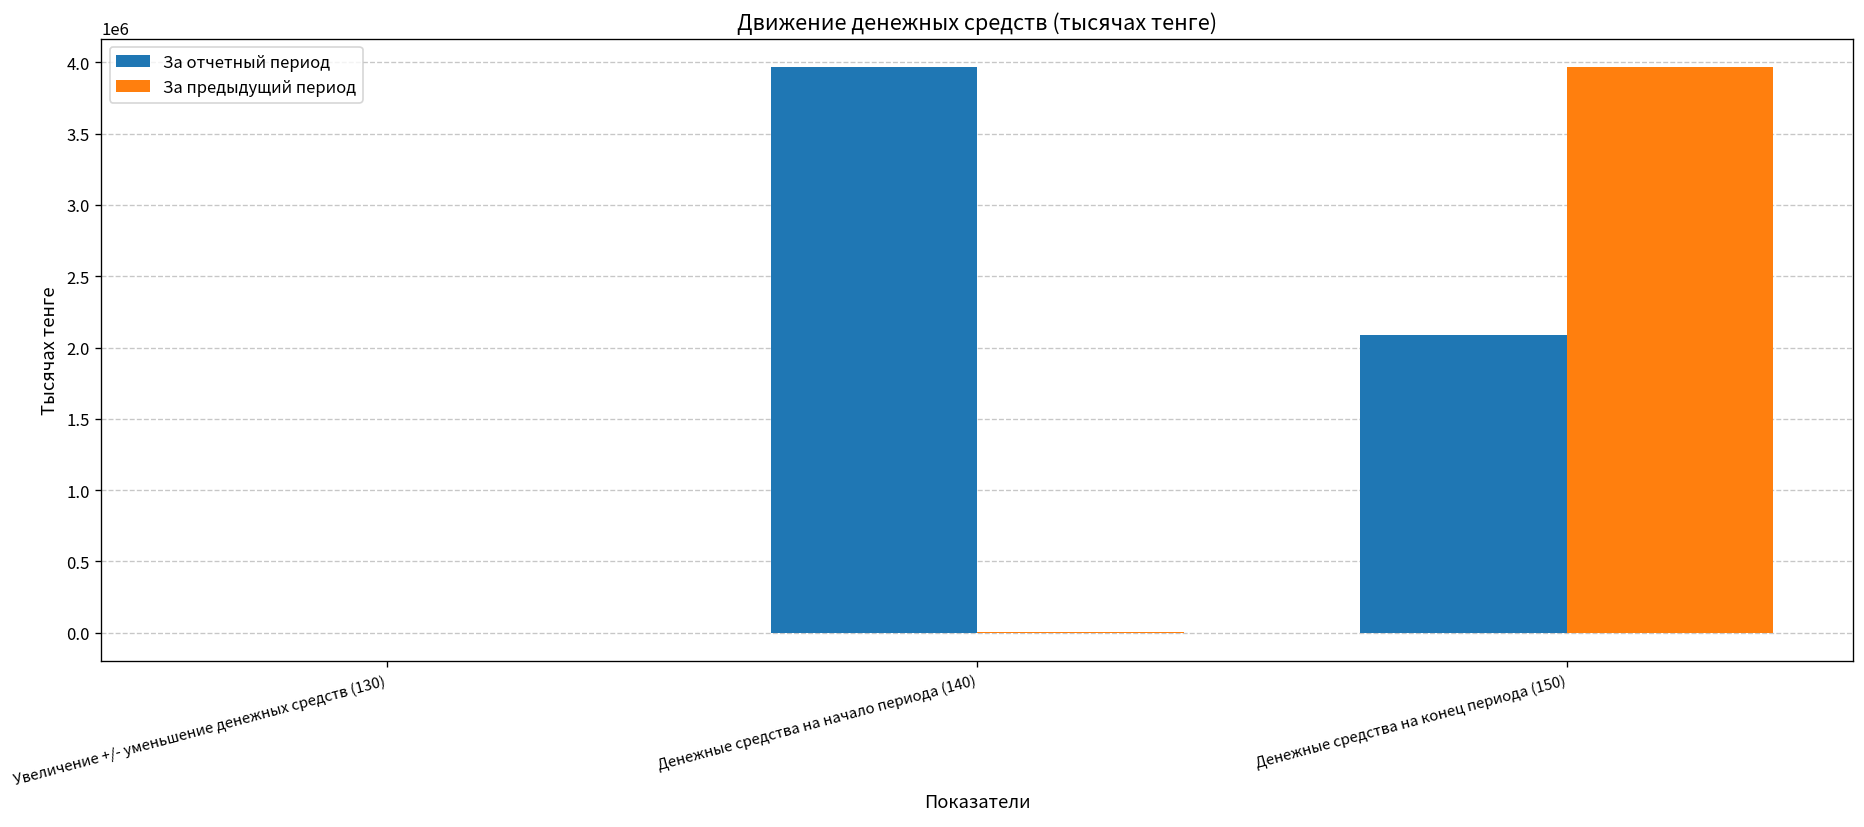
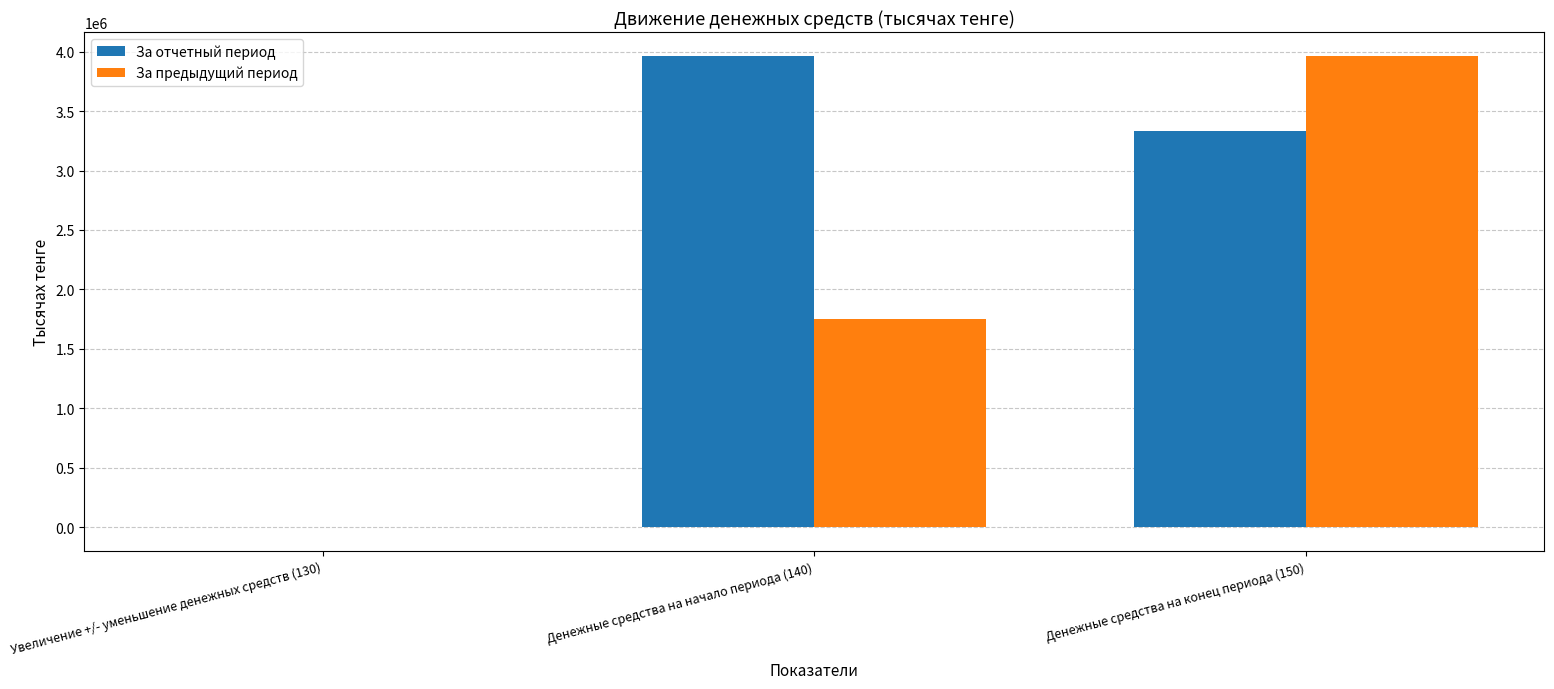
  {
    "За отчетный период": {
      "Денежные средства на начало периода (140)": 3970000,
-     "Денежные средства на конец периода (150)": 2090000
+     "Денежные средства на конец периода (150)": 3330000
    },
    "За предыдущий период": {
-     "Денежные средства на начало периода (140)": 10000,
+     "Денежные средства на начало периода (140)": 1750000,
      "Денежные средства на конец периода (150)": 3970000
    }
  }
